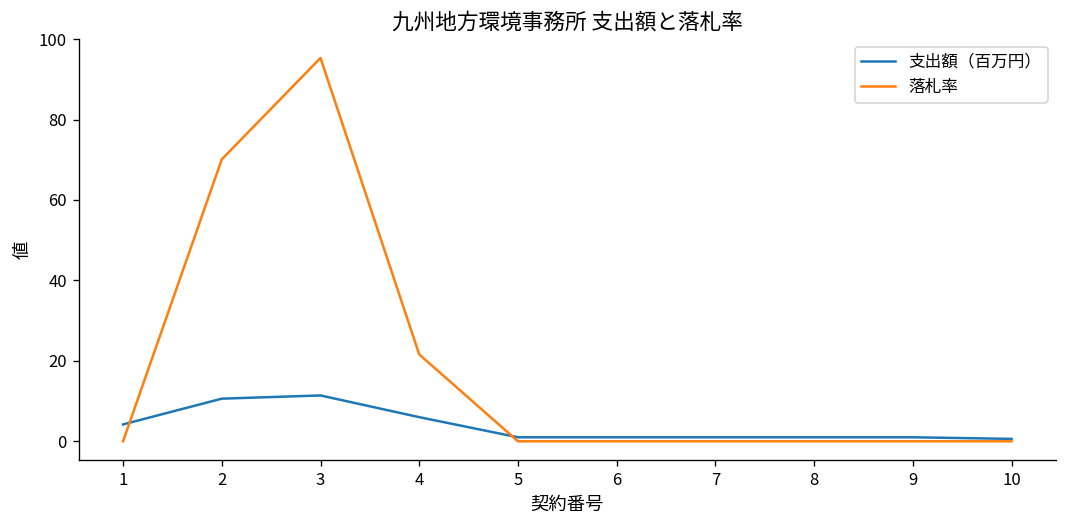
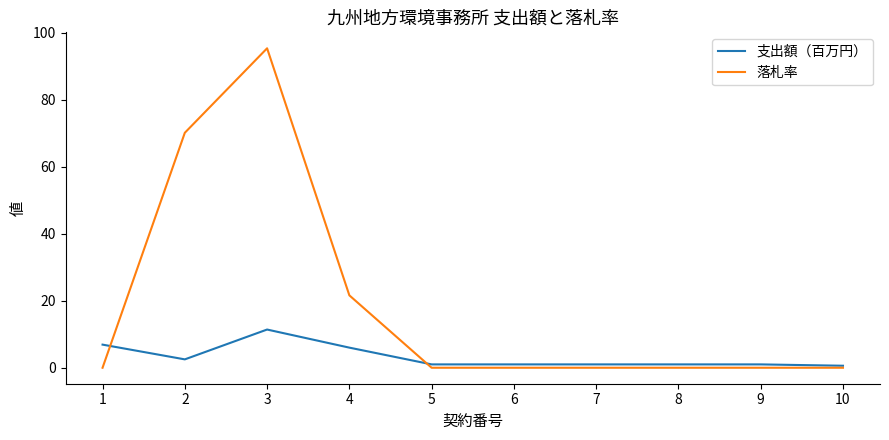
  {
    "支出額（百万円）": {
-     "1": 4,
-     "2": 11,
+     "1": 7,
+     "2": 3,
      "3": 11,
      "4": 6,
      "5": 1,
      "6": 1,
      "7": 1,
      "8": 1,
      "9": 1
    },
    "落札率": {
      "1": 0,
      "2": 70,
      "3": 95,
      "4": 22,
      "5": 0,
      "6": 0,
      "7": 0,
      "8": 0,
      "9": 0
    }
  }
